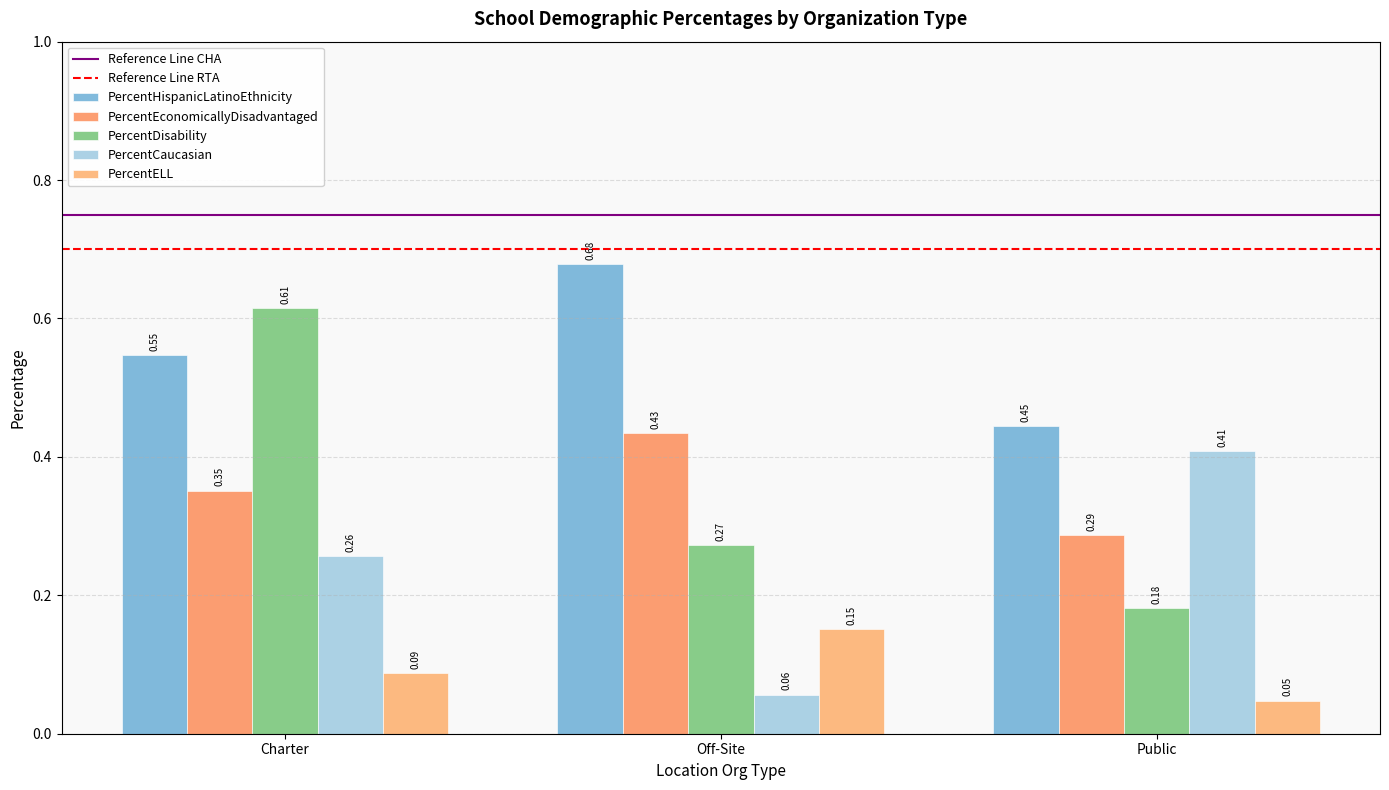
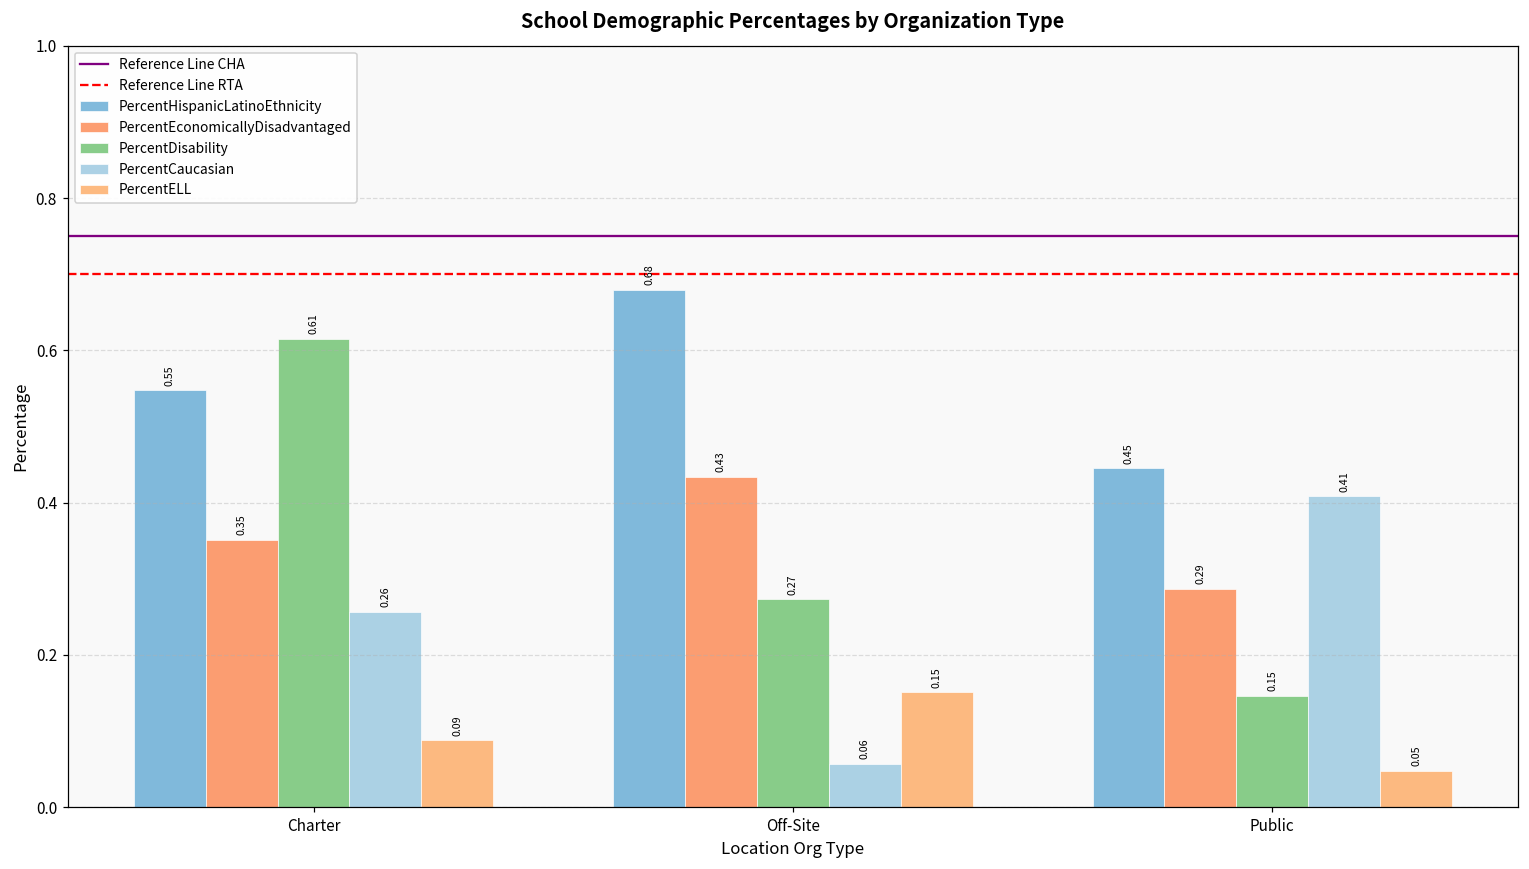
  {
    "PercentDisability": {
      "Charter": 0.61,
      "Off-Site": 0.27,
-     "Public": 0.18
+     "Public": 0.15
    }
  }
